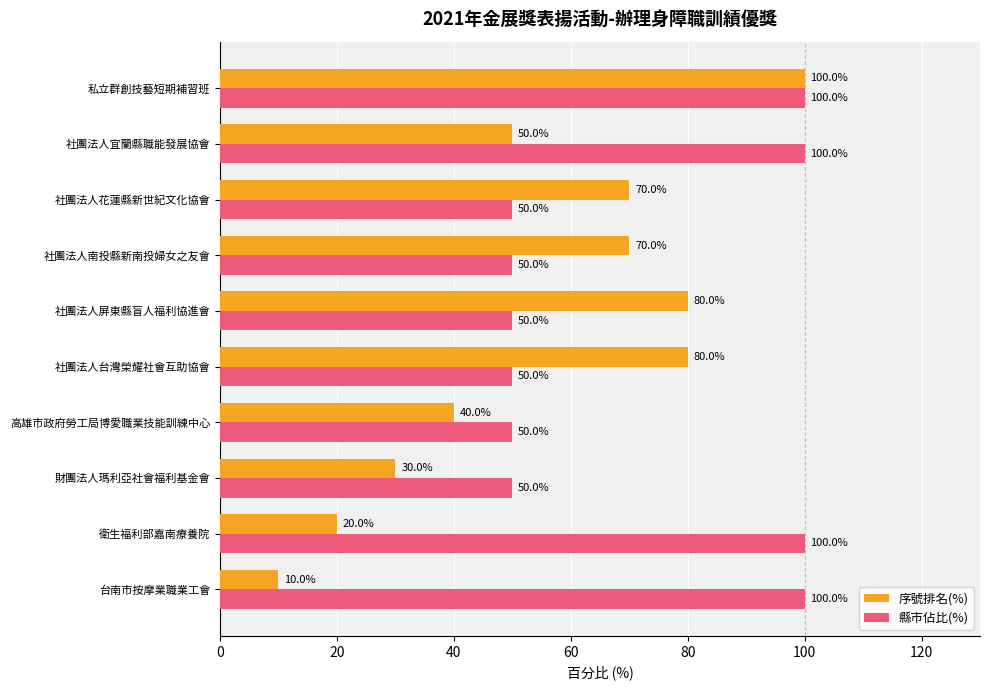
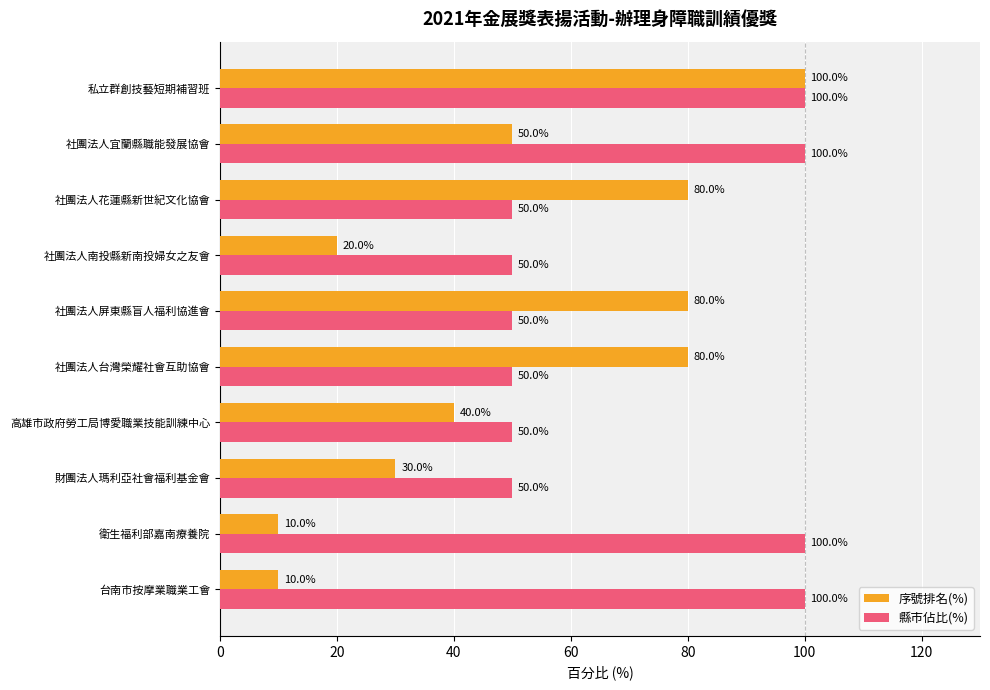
  {
    "序號排名(%)": {
      "私立群創技藝短期補習班": "100.0%",
      "社團法人宜蘭縣職能發展協會": "50.0%",
-     "社團法人花蓮縣新世紀文化協會": "70.0%",
-     "社團法人南投縣新南投婦女之友會": "70.0%",
+     "社團法人花蓮縣新世紀文化協會": "80.0%",
+     "社團法人南投縣新南投婦女之友會": "20.0%",
      "社團法人屏東縣盲人福利協進會": "80.0%",
      "社團法人台灣榮耀社會互助協會": "80.0%",
      "高雄市政府勞工局博愛職業技能訓練中心": "40.0%",
      "財團法人瑪利亞社會福利基金會": "30.0%",
-     "衛生福利部嘉南療養院": "20.0%",
+     "衛生福利部嘉南療養院": "10.0%",
      "台南市按摩業職業工會": "10.0%"
    },
    "縣市佔比(%)": {
      "私立群創技藝短期補習班": "100.0%",
      "社團法人宜蘭縣職能發展協會": "100.0%",
      "社團法人花蓮縣新世紀文化協會": "50.0%",
      "社團法人南投縣新南投婦女之友會": "50.0%",
      "社團法人屏東縣盲人福利協進會": "50.0%",
      "社團法人台灣榮耀社會互助協會": "50.0%",
      "高雄市政府勞工局博愛職業技能訓練中心": "50.0%",
      "財團法人瑪利亞社會福利基金會": "50.0%",
      "衛生福利部嘉南療養院": "100.0%",
      "台南市按摩業職業工會": "100.0%"
    }
  }
